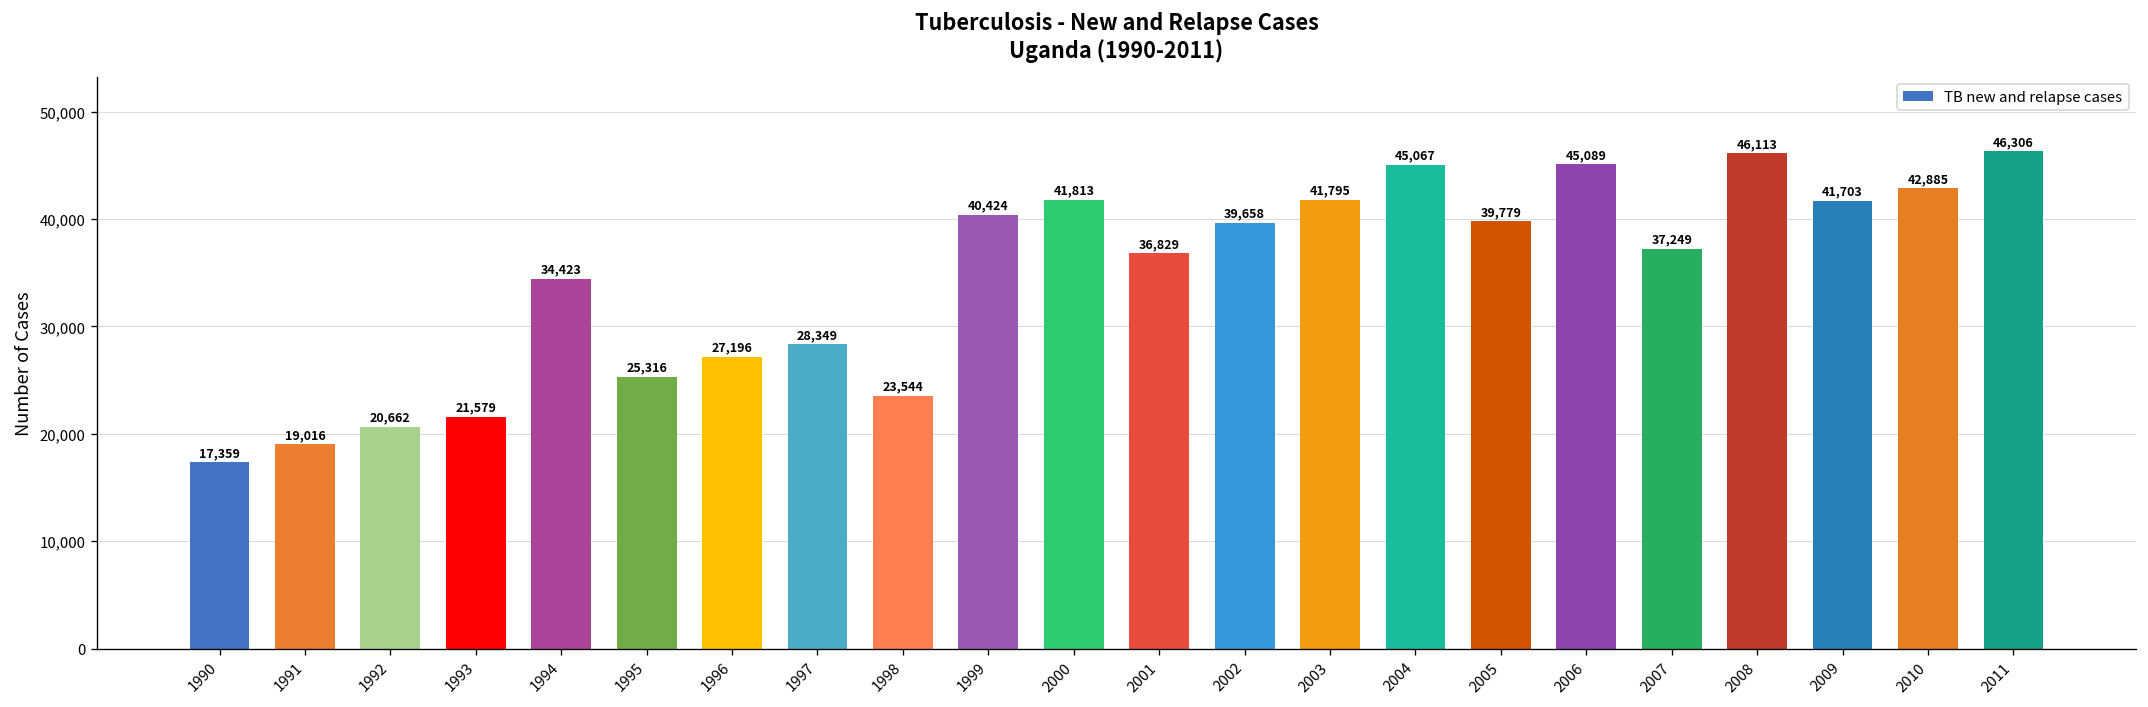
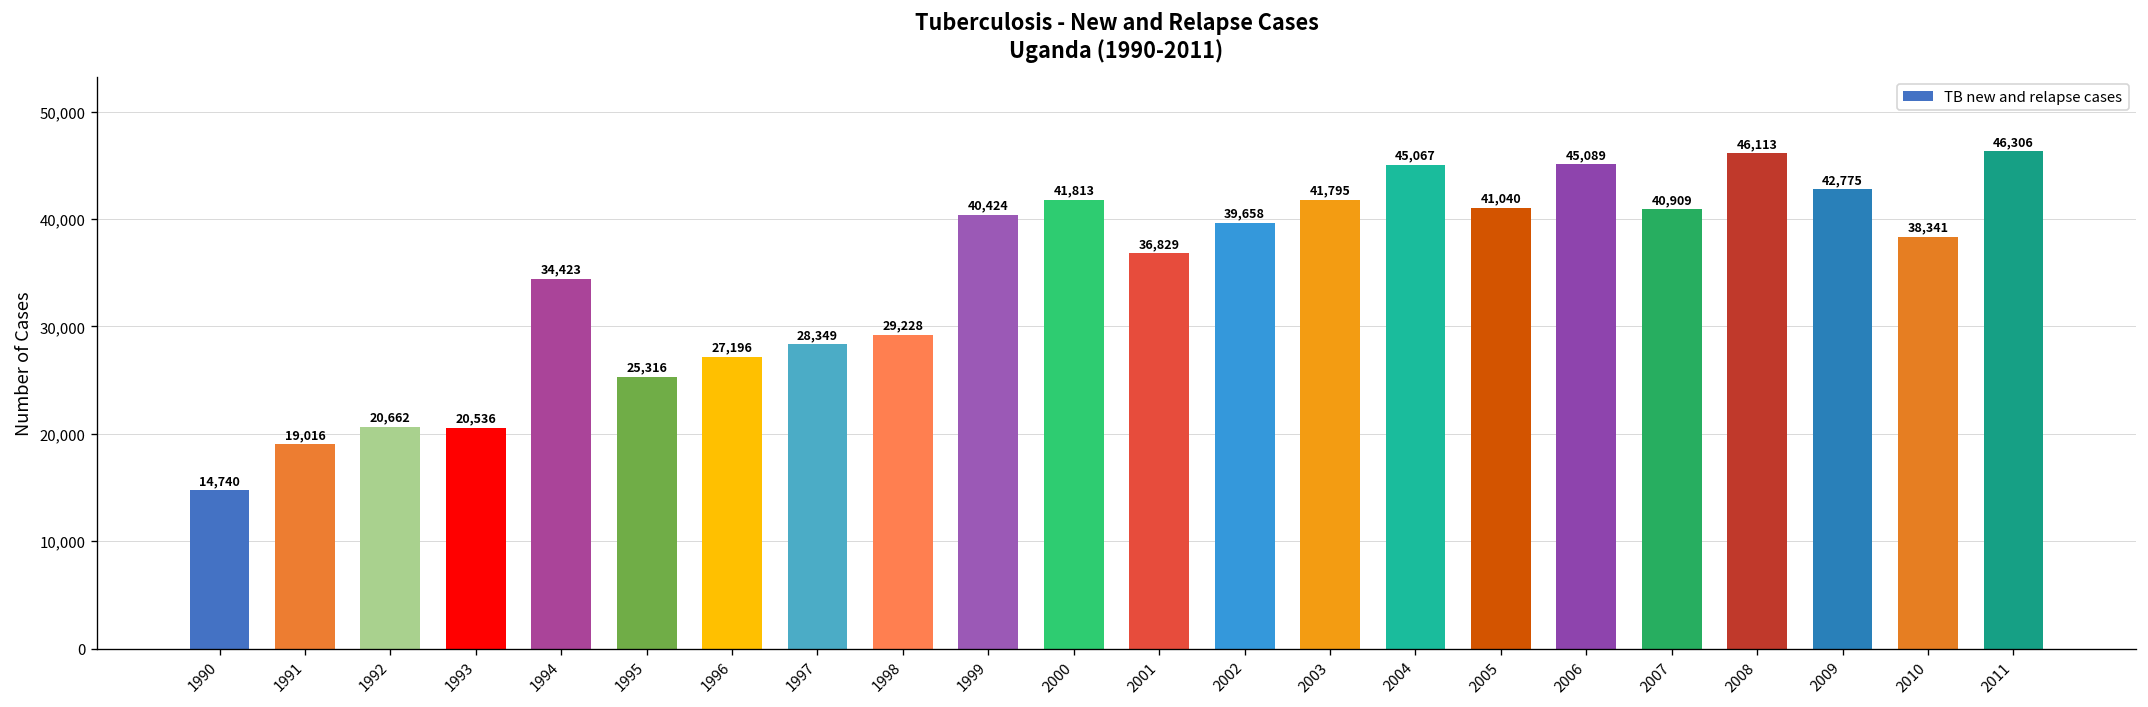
  {
-   "1990": "17,359",
+   "1990": "14,740",
    "1991": "19,016",
    "1992": "20,662",
-   "1993": "21,579",
+   "1993": "20,536",
    "1994": "34,423",
    "1995": "25,316",
    "1996": "27,196",
    "1997": "28,349",
-   "1998": "23,544",
+   "1998": "29,228",
    "1999": "40,424",
    "2000": "41,813",
    "2001": "36,829",
    "2002": "39,658",
    "2003": "41,795",
    "2004": "45,067",
-   "2005": "39,779",
+   "2005": "41,040",
    "2006": "45,089",
-   "2007": "37,249",
+   "2007": "40,909",
    "2008": "46,113",
-   "2009": "41,703",
-   "2010": "42,885",
+   "2009": "42,775",
+   "2010": "38,341",
    "2011": "46,306"
  }
